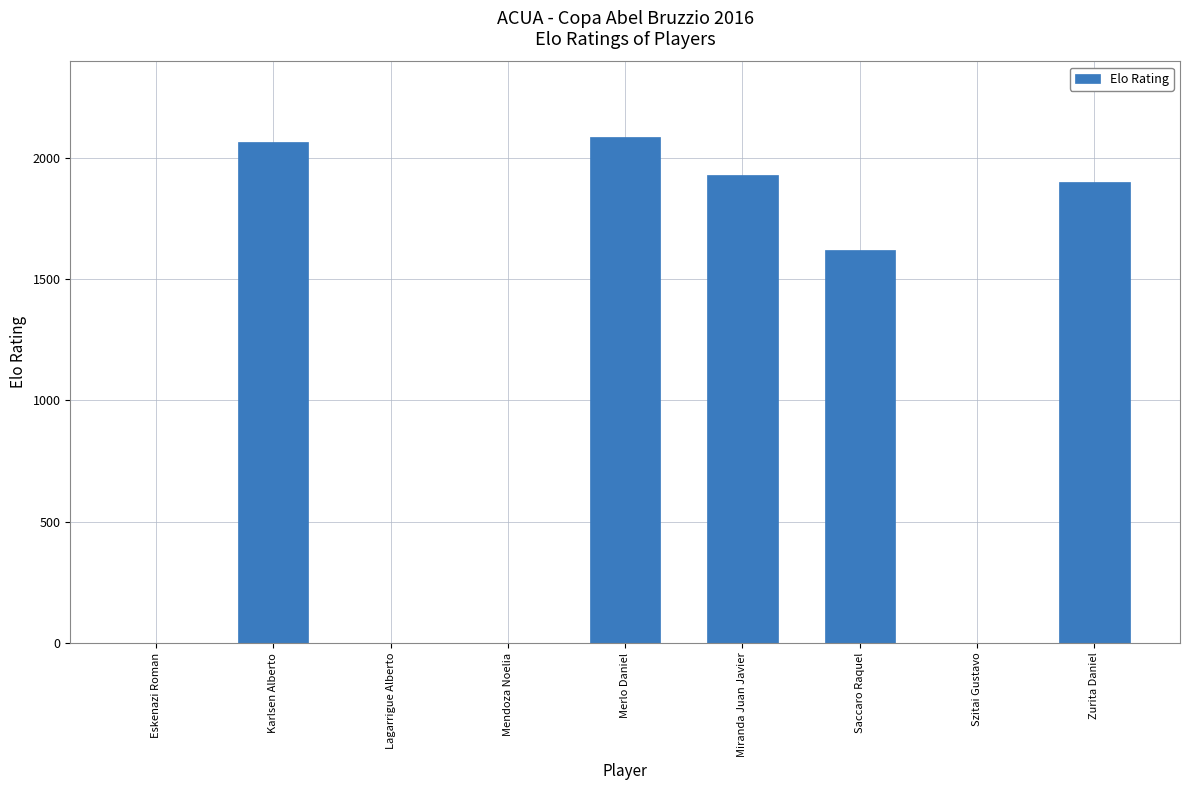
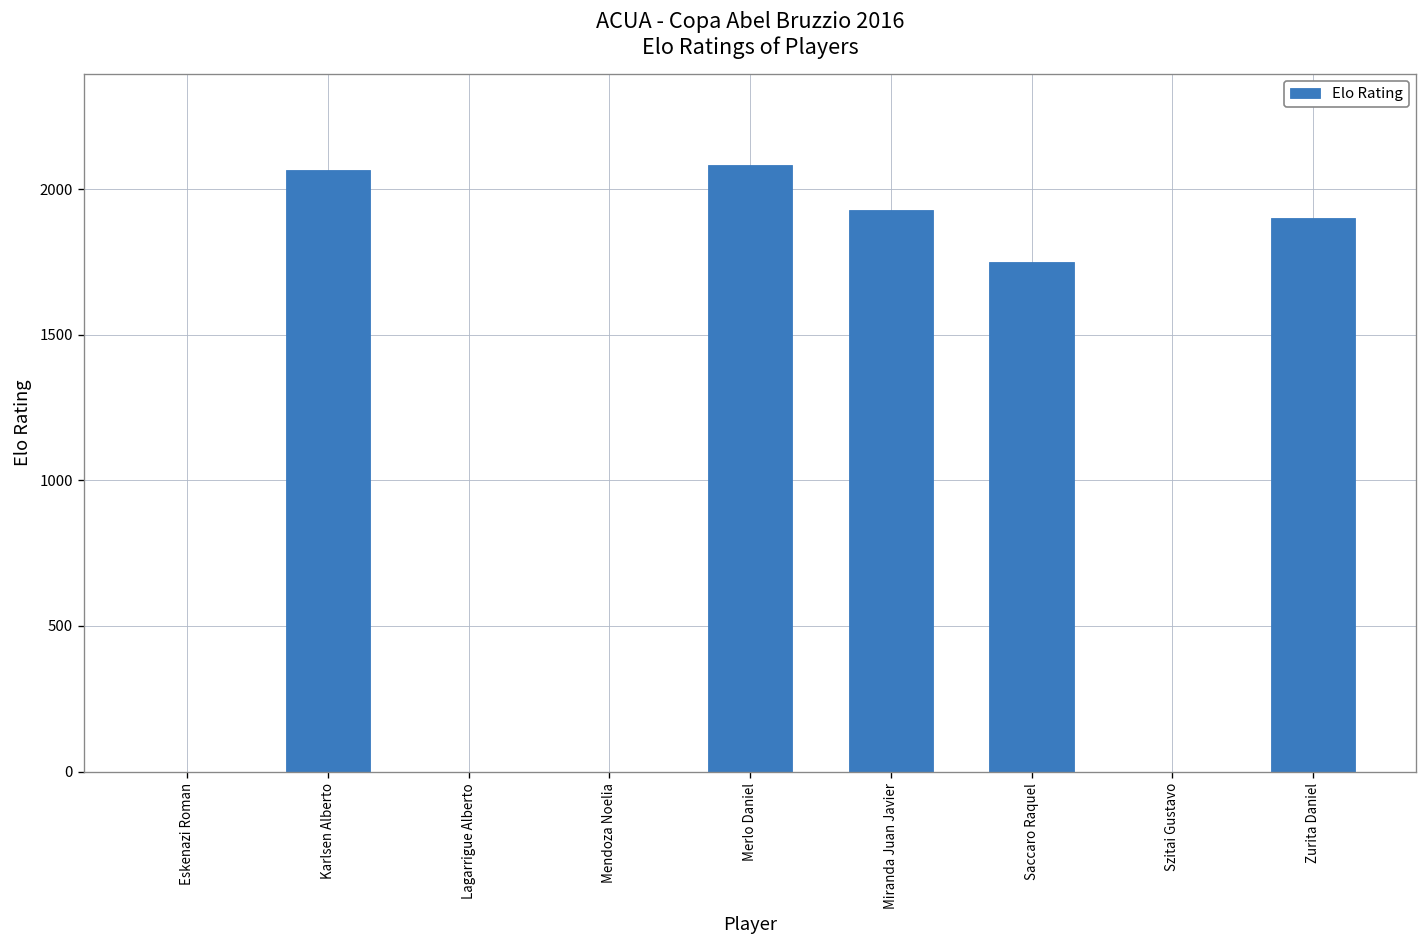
  {
    "Eskenazi Roman": 0,
    "Karlsen Alberto": 2070,
    "Lagarrigue Alberto": 0,
    "Mendoza Noelia": 0,
    "Merlo Daniel": 2080,
    "Miranda Juan Javier": 1930,
-   "Saccaro Raquel": 1620,
+   "Saccaro Raquel": 1750,
    "Szitai Gustavo": 0,
    "Zurita Daniel": 1900
  }
